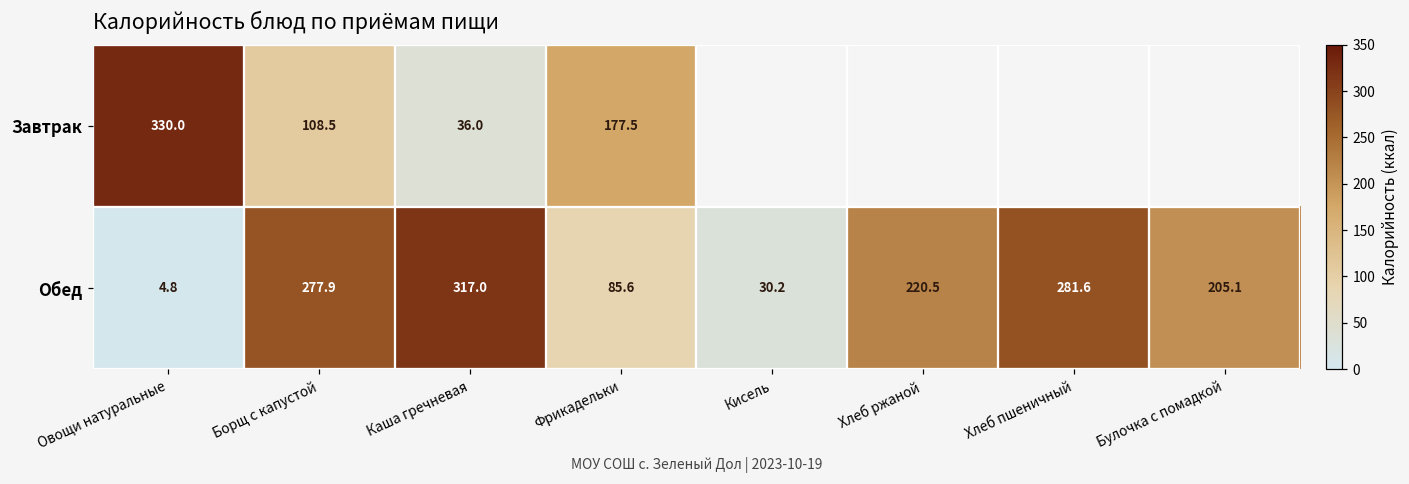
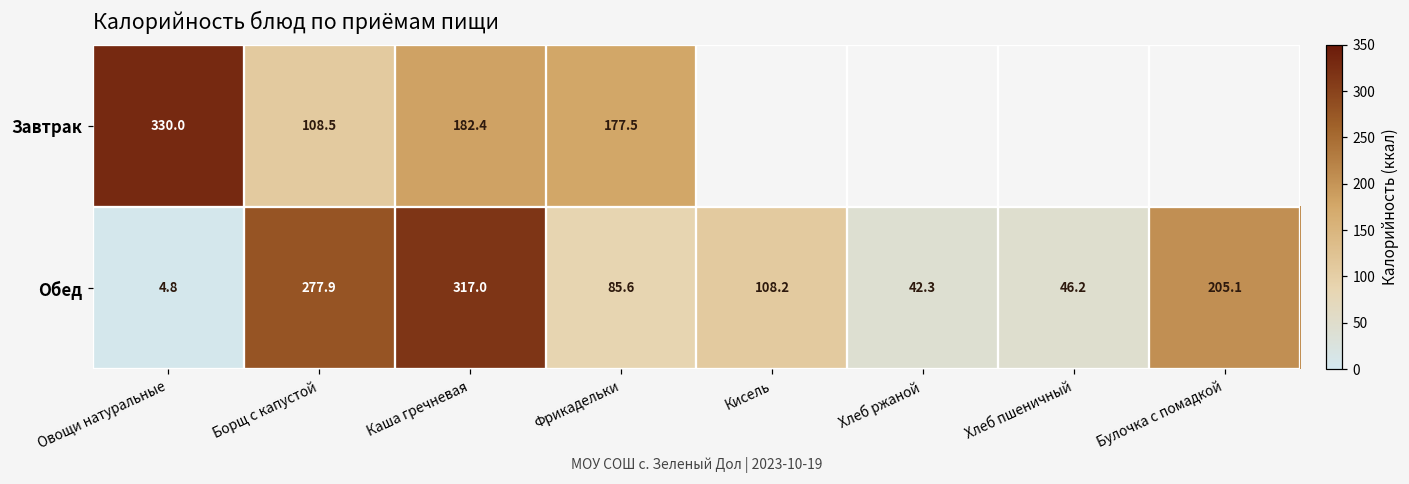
  {
    "Завтрак": {
      "Овощи натуральные": 330.0,
      "Борщ с капустой": 108.5,
-     "Каша гречневая": 36.0,
+     "Каша гречневая": 182.4,
      "Фрикадельки": 177.5
    },
    "Обед": {
      "Овощи натуральные": 4.8,
      "Борщ с капустой": 277.9,
      "Каша гречневая": 317.0,
      "Фрикадельки": 85.6,
-     "Кисель": 30.2,
-     "Хлеб ржаной": 220.5,
-     "Хлеб пшеничный": 281.6,
+     "Кисель": 108.2,
+     "Хлеб ржаной": 42.3,
+     "Хлеб пшеничный": 46.2,
      "Булочка с помадкой": 205.1
    }
  }
